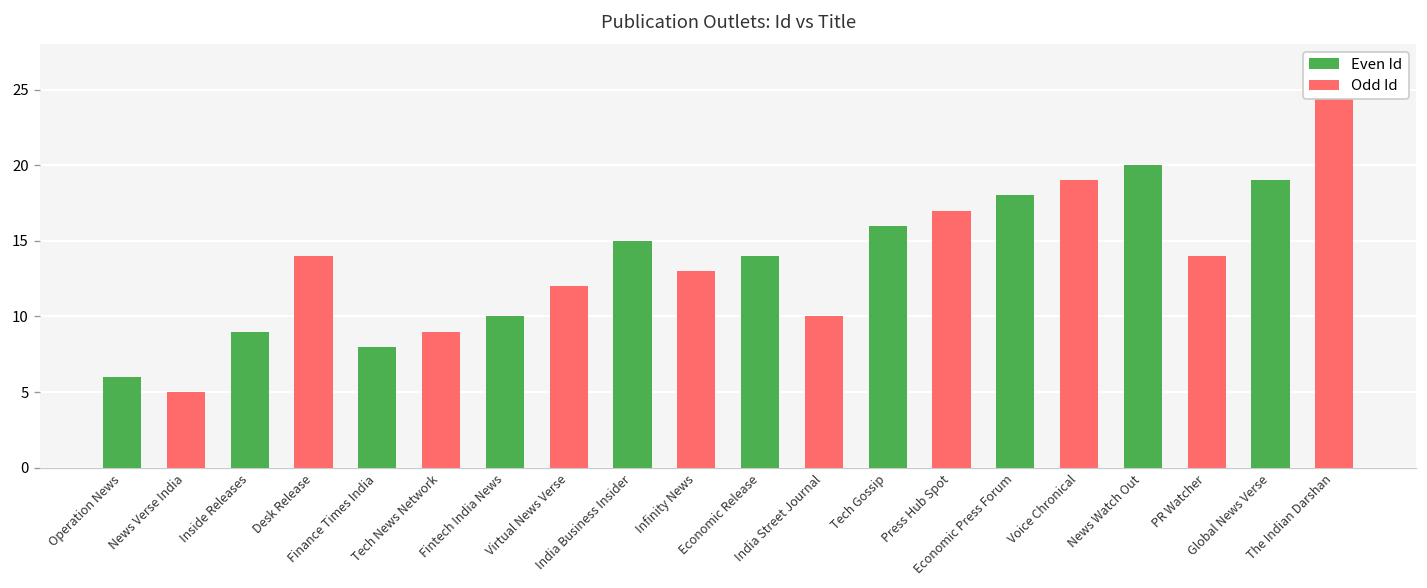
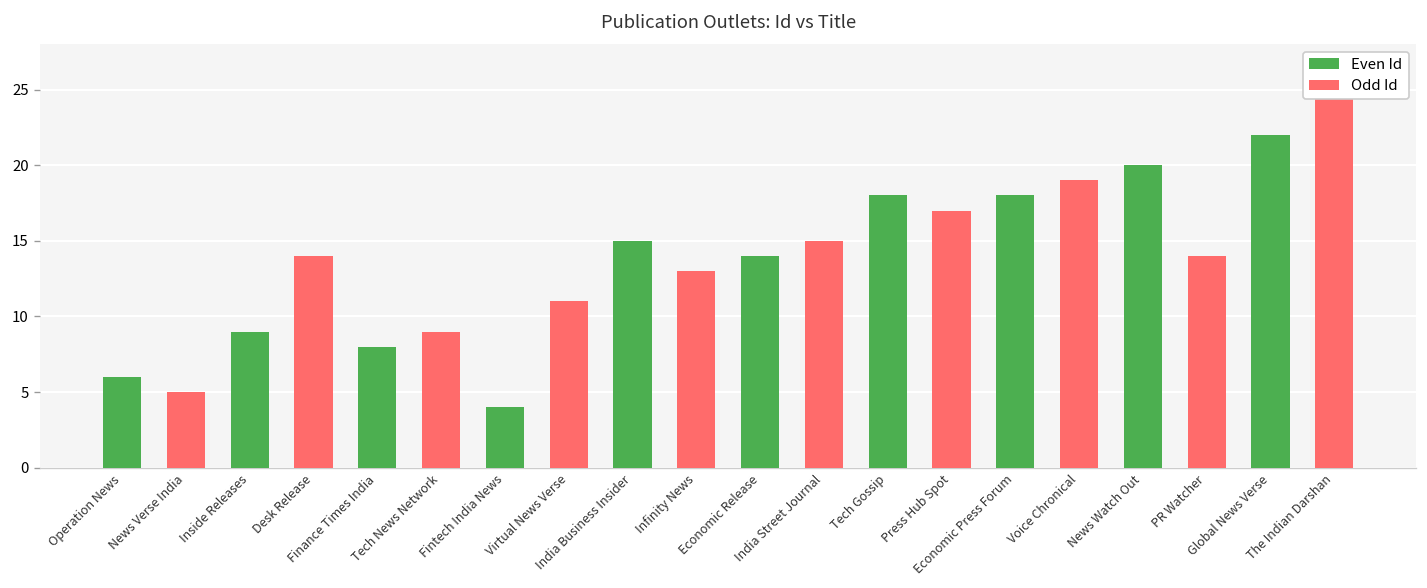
  {
    "Even Id": {
      "Operation News": 6,
      "Inside Releases": 9,
      "Finance Times India": 8,
-     "Fintech India News": 10,
+     "Fintech India News": 4,
      "India Business Insider": 15,
      "Economic Release": 14,
-     "Tech Gossip": 16,
+     "Tech Gossip": 18,
      "Economic Press Forum": 18,
      "News Watch Out": 20,
-     "Global News Verse": 19
+     "Global News Verse": 22
    },
    "Odd Id": {
      "News Verse India": 5,
      "Desk Release": 14,
      "Tech News Network": 9,
-     "Virtual News Verse": 12,
+     "Virtual News Verse": 11,
      "Infinity News": 13,
-     "India Street Journal": 10,
+     "India Street Journal": 15,
      "Press Hub Spot": 17,
      "Voice Chronical": 19,
      "PR Watcher": 14
    }
  }
